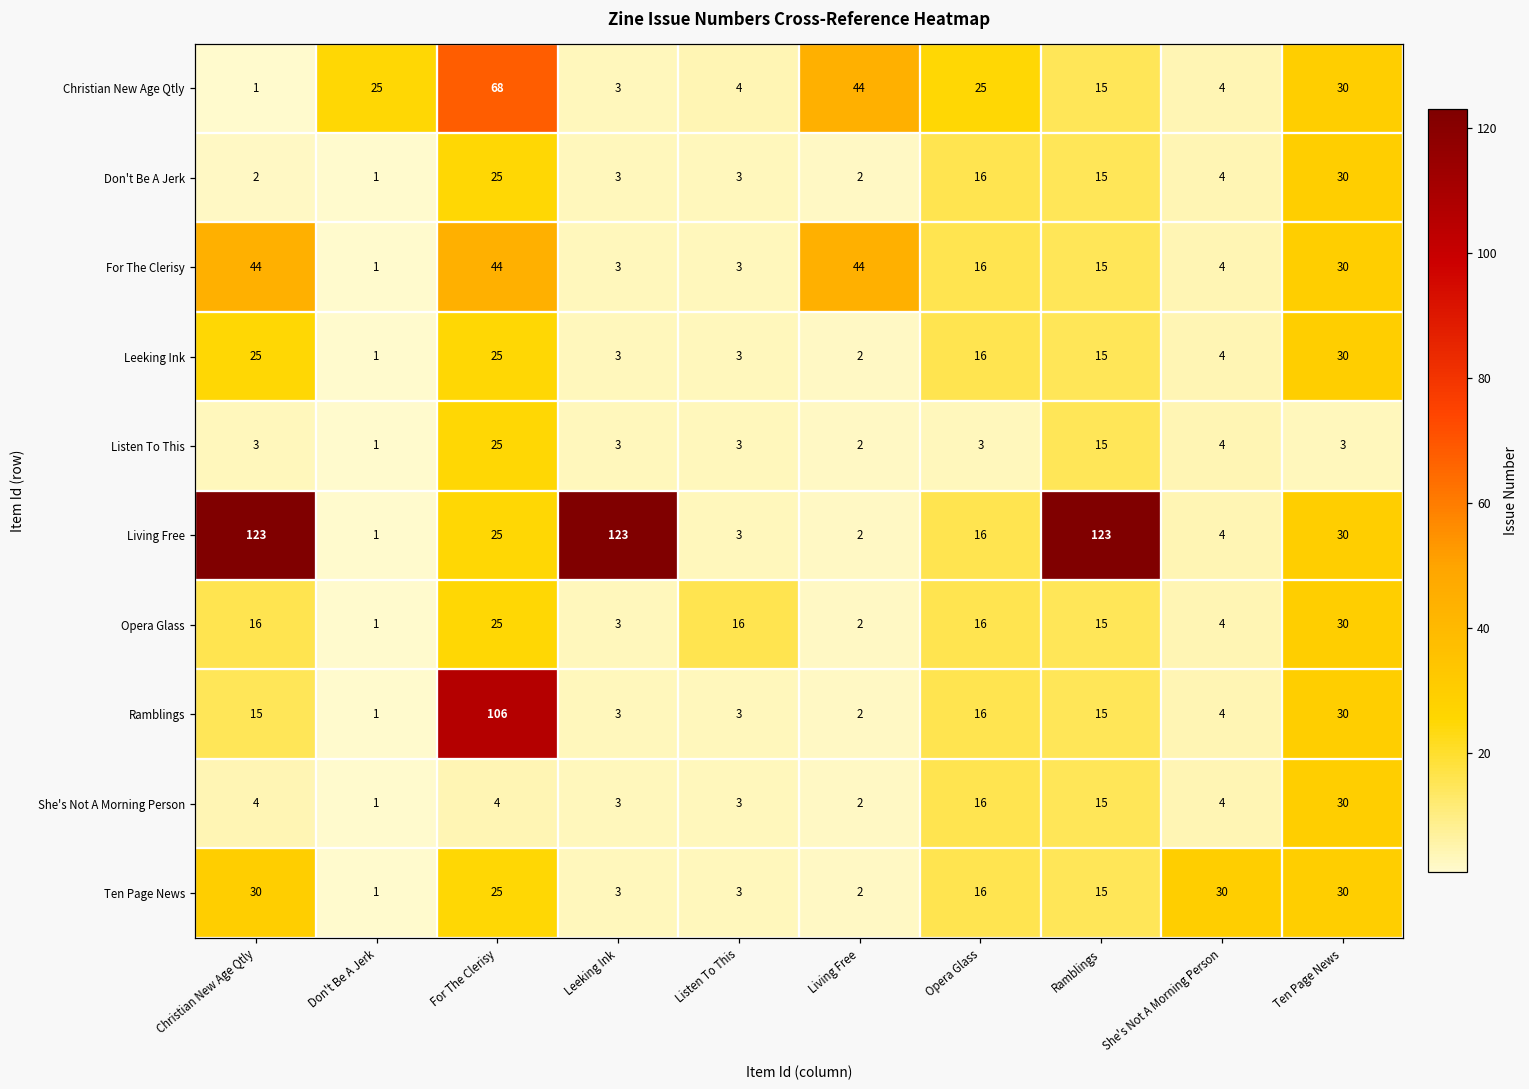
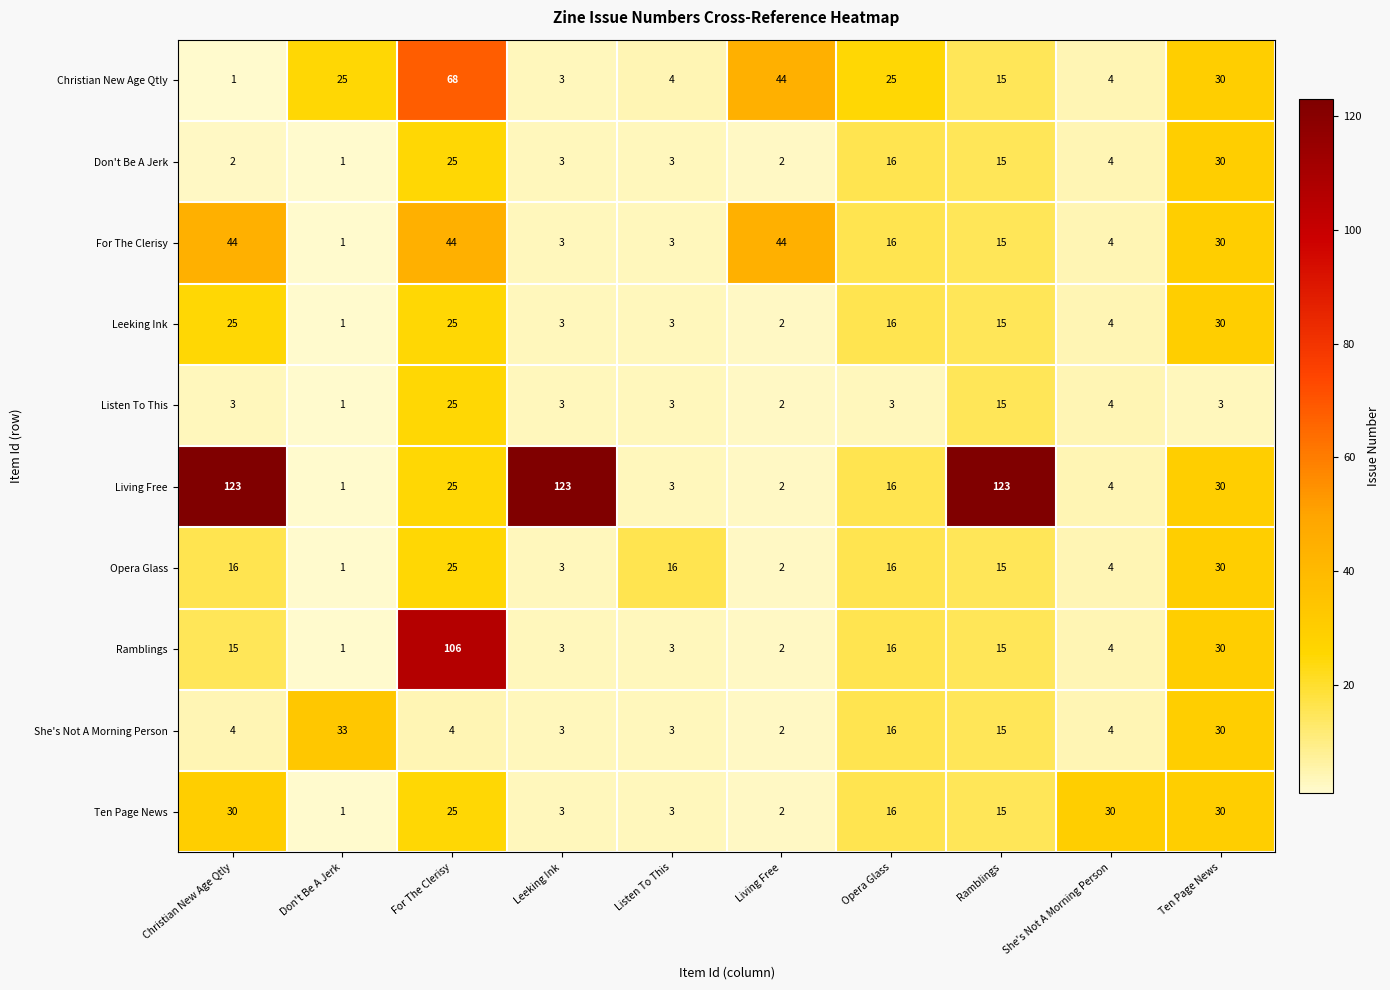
  {
    "Christian New Age Qtly": {
      "Christian New Age Qtly": 1,
      "Don't Be A Jerk": 25,
      "For The Clerisy": 68,
      "Leeking Ink": 3,
      "Listen To This": 4,
      "Living Free": 44,
      "Opera Glass": 25,
      "Ramblings": 15,
      "She's Not A Morning Person": 4,
      "Ten Page News": 30
    },
    "Don't Be A Jerk": {
      "Christian New Age Qtly": 2,
      "Don't Be A Jerk": 1,
      "For The Clerisy": 25,
      "Leeking Ink": 3,
      "Listen To This": 3,
      "Living Free": 2,
      "Opera Glass": 16,
      "Ramblings": 15,
      "She's Not A Morning Person": 4,
      "Ten Page News": 30
    },
    "For The Clerisy": {
      "Christian New Age Qtly": 44,
      "Don't Be A Jerk": 1,
      "For The Clerisy": 44,
      "Leeking Ink": 3,
      "Listen To This": 3,
      "Living Free": 44,
      "Opera Glass": 16,
      "Ramblings": 15,
      "She's Not A Morning Person": 4,
      "Ten Page News": 30
    },
    "Leeking Ink": {
      "Christian New Age Qtly": 25,
      "Don't Be A Jerk": 1,
      "For The Clerisy": 25,
      "Leeking Ink": 3,
      "Listen To This": 3,
      "Living Free": 2,
      "Opera Glass": 16,
      "Ramblings": 15,
      "She's Not A Morning Person": 4,
      "Ten Page News": 30
    },
    "Listen To This": {
      "Christian New Age Qtly": 3,
      "Don't Be A Jerk": 1,
      "For The Clerisy": 25,
      "Leeking Ink": 3,
      "Listen To This": 3,
      "Living Free": 2,
      "Opera Glass": 3,
      "Ramblings": 15,
      "She's Not A Morning Person": 4,
      "Ten Page News": 3
    },
    "Living Free": {
      "Christian New Age Qtly": 123,
      "Don't Be A Jerk": 1,
      "For The Clerisy": 25,
      "Leeking Ink": 123,
      "Listen To This": 3,
      "Living Free": 2,
      "Opera Glass": 16,
      "Ramblings": 123,
      "She's Not A Morning Person": 4,
      "Ten Page News": 30
    },
    "Opera Glass": {
      "Christian New Age Qtly": 16,
      "Don't Be A Jerk": 1,
      "For The Clerisy": 25,
      "Leeking Ink": 3,
      "Listen To This": 16,
      "Living Free": 2,
      "Opera Glass": 16,
      "Ramblings": 15,
      "She's Not A Morning Person": 4,
      "Ten Page News": 30
    },
    "Ramblings": {
      "Christian New Age Qtly": 15,
      "Don't Be A Jerk": 1,
      "For The Clerisy": 106,
      "Leeking Ink": 3,
      "Listen To This": 3,
      "Living Free": 2,
      "Opera Glass": 16,
      "Ramblings": 15,
      "She's Not A Morning Person": 4,
      "Ten Page News": 30
    },
    "She's Not A Morning Person": {
      "Christian New Age Qtly": 4,
-     "Don't Be A Jerk": 1,
+     "Don't Be A Jerk": 33,
      "For The Clerisy": 4,
      "Leeking Ink": 3,
      "Listen To This": 3,
      "Living Free": 2,
      "Opera Glass": 16,
      "Ramblings": 15,
      "She's Not A Morning Person": 4,
      "Ten Page News": 30
    },
    "Ten Page News": {
      "Christian New Age Qtly": 30,
      "Don't Be A Jerk": 1,
      "For The Clerisy": 25,
      "Leeking Ink": 3,
      "Listen To This": 3,
      "Living Free": 2,
      "Opera Glass": 16,
      "Ramblings": 15,
      "She's Not A Morning Person": 30,
      "Ten Page News": 30
    }
  }
